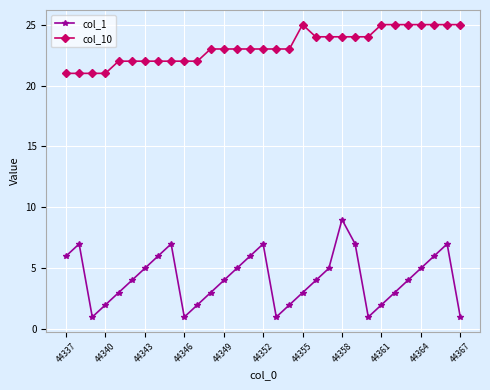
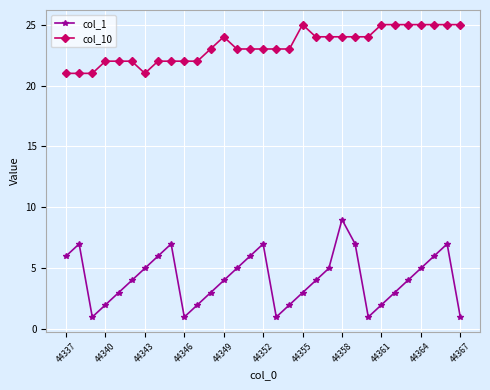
  {
    "col_1": {
      "44337": 6,
      "44340": 2,
      "44343": 5,
      "44346": 1,
      "44349": 4,
      "44352": 7,
      "44355": 3,
      "44358": 9,
      "44361": 2,
      "44364": 5,
      "44367": 1
    },
    "col_10": {
      "44337": 21,
-     "44340": 21,
-     "44343": 22,
+     "44340": 22,
+     "44343": 21,
      "44346": 22,
-     "44349": 23,
+     "44349": 24,
      "44352": 23,
      "44355": 25,
      "44358": 24,
      "44361": 25,
      "44364": 25,
      "44367": 25
    }
  }
